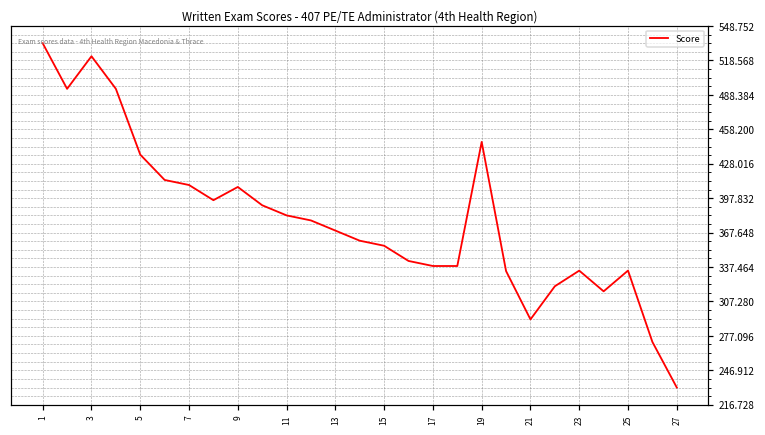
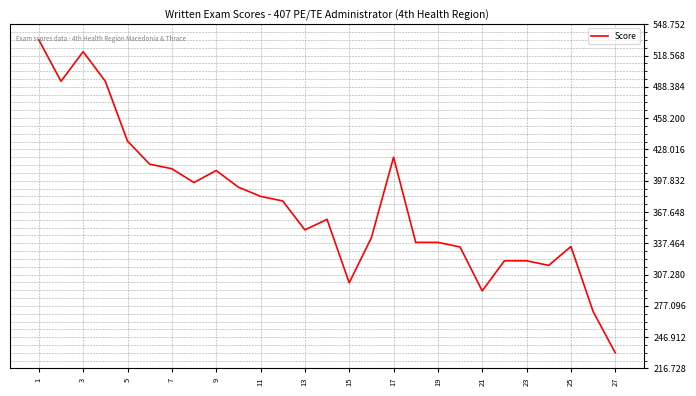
  {
    "3": 522,
    "5": 436,
    "7": 409,
    "9": 408,
    "11": 383,
-   "13": 369,
-   "15": 356,
-   "17": 338,
-   "19": 447,
+   "13": 350,
+   "15": 299,
+   "17": 421,
+   "19": 338,
    "21": 292,
-   "23": 334,
+   "23": 321,
    "25": 334,
    "27": 232
  }
